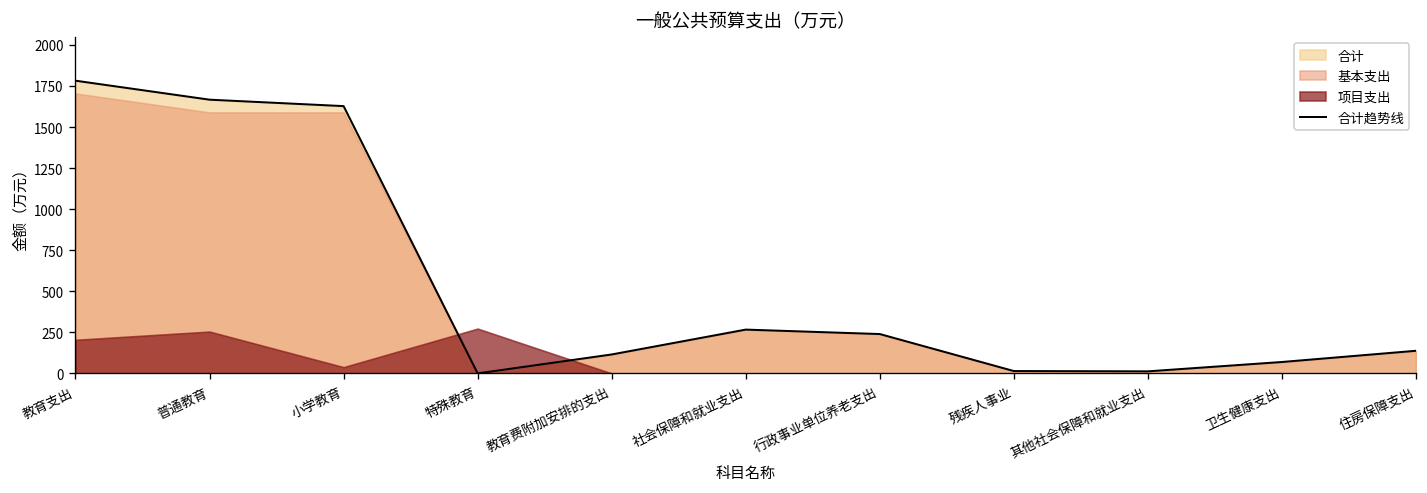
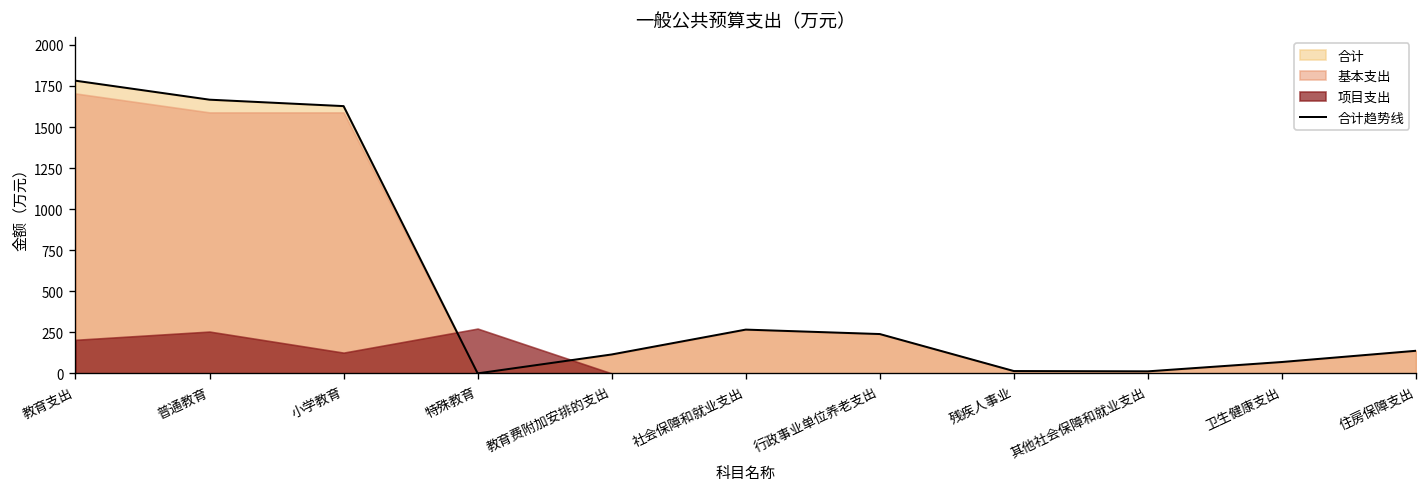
  {
    "项目支出": {
      "教育支出": 200,
      "普通教育": 250,
-     "小学教育": 40,
+     "小学教育": 130,
      "特殊教育": 270,
      "教育费附加安排的支出": 0,
      "社会保障和就业支出": 0,
      "行政事业单位养老支出": 0,
      "卫生健康支出": 0,
      "住房保障支出": 0
    }
  }
